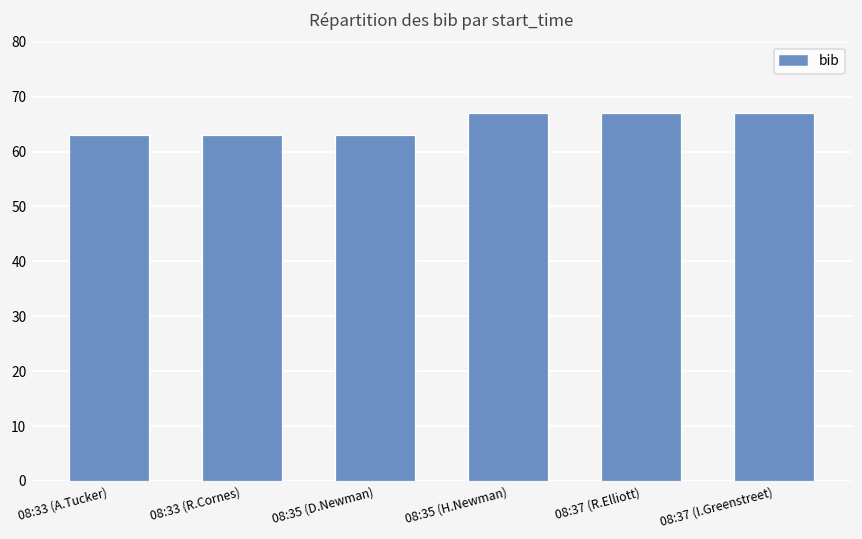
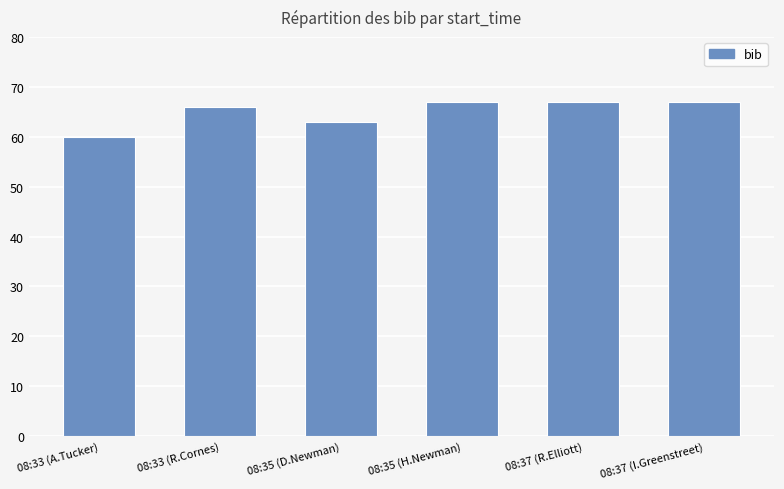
  {
-   "08:33 (A.Tucker)": 63,
-   "08:33 (R.Cornes)": 63,
+   "08:33 (A.Tucker)": 60,
+   "08:33 (R.Cornes)": 66,
    "08:35 (D.Newman)": 63,
    "08:35 (H.Newman)": 67,
    "08:37 (R.Elliott)": 67,
    "08:37 (I.Greenstreet)": 67
  }
